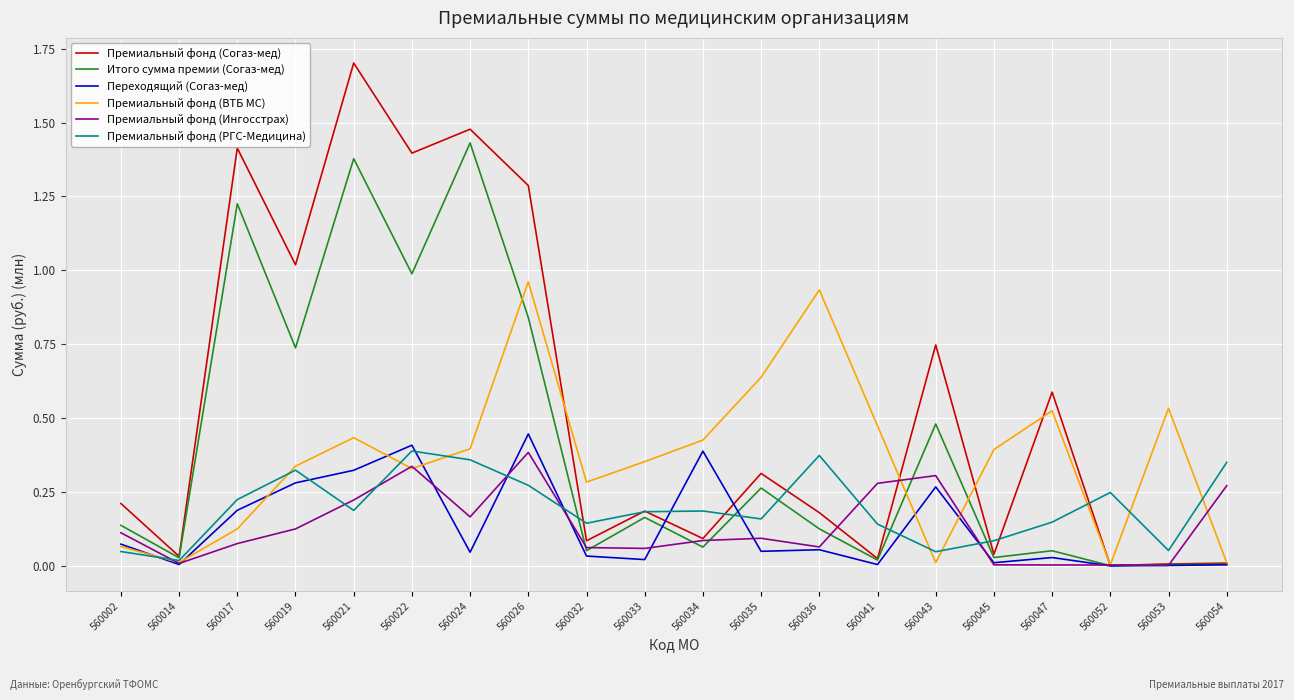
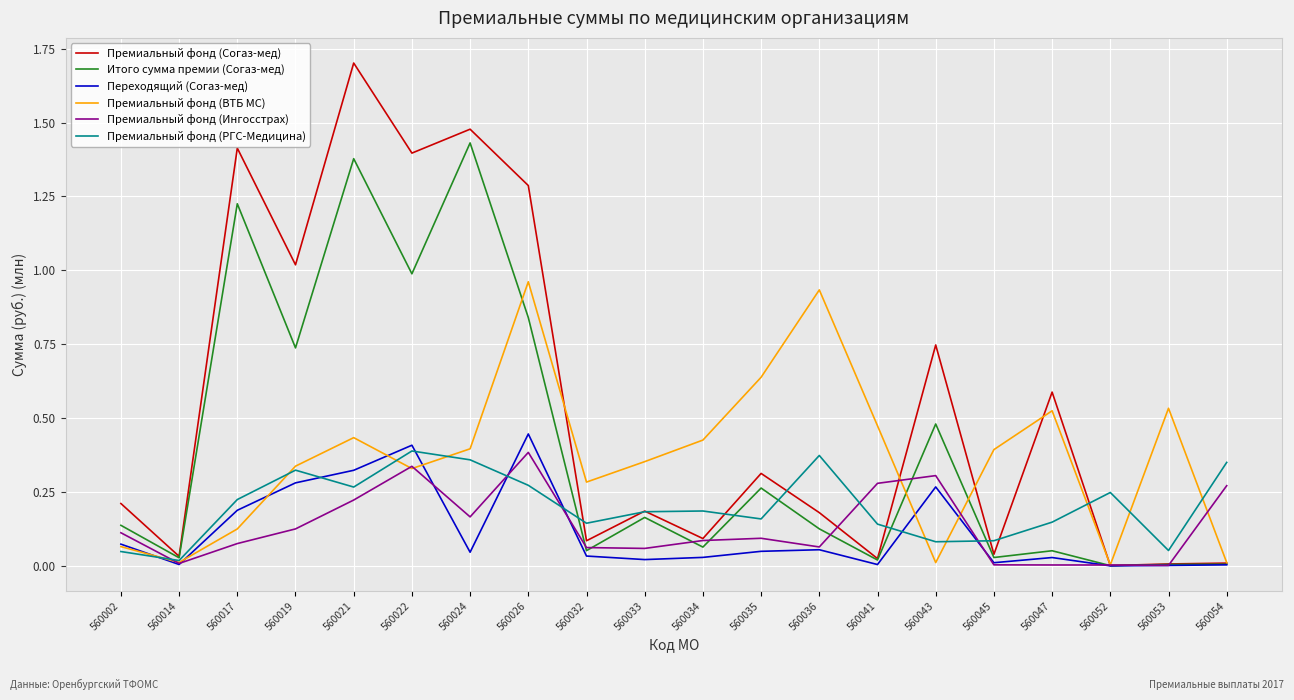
  {
    "Премиальный фонд (Согаз-мед)": {
      "560002": 0.21,
      "560017": 1.41,
      "560019": 1.02,
      "560021": 1.70,
      "560022": 1.40,
      "560024": 1.48,
      "560026": 1.29,
      "560032": 0.09,
      "560035": 0.31,
      "560036": 0.18,
      "560043": 0.75,
      "560045": 0.04,
      "560047": 0.59
    },
    "Итого сумма премии (Согаз-мед)": {
      "560002": 0.14,
      "560017": 1.23,
      "560019": 0.74,
      "560021": 1.38,
      "560022": 0.99,
      "560024": 1.43,
      "560026": 0.84,
      "560032": 0.05,
      "560033": 0.16,
      "560034": 0.06,
      "560035": 0.26,
      "560036": 0.13,
      "560043": 0.48,
      "560045": 0.03,
      "560047": 0.05
    },
    "Переходящий (Согаз-мед)": {
      "560017": 0.19,
      "560019": 0.28,
      "560021": 0.32,
      "560022": 0.41,
      "560024": 0.05,
      "560026": 0.45,
      "560032": 0.03,
      "560033": 0.02,
-     "560034": 0.39,
+     "560034": 0.03,
      "560035": 0.05,
      "560036": 0.05,
      "560041": 0.00,
      "560043": 0.27,
      "560047": 0.03
    },
    "Премиальный фонд (ВТБ МС)": {
      "560017": 0.13,
      "560019": 0.34,
      "560021": 0.43,
      "560024": 0.40,
      "560026": 0.96,
      "560032": 0.28,
      "560033": 0.35,
      "560034": 0.43,
      "560035": 0.64,
      "560036": 0.93,
      "560041": 0.47,
      "560043": 0.01,
      "560045": 0.39,
      "560047": 0.52,
      "560053": 0.53
    },
    "Премиальный фонд (Ингосстрах)": {
      "560002": 0.11,
      "560017": 0.08,
      "560019": 0.13,
      "560021": 0.22,
      "560024": 0.17,
      "560026": 0.38,
      "560032": 0.06,
      "560033": 0.06,
      "560035": 0.09,
      "560036": 0.06,
      "560041": 0.28,
      "560043": 0.31,
      "560047": 0.00,
      "560054": 0.27
    },
    "Премиальный фонд (РГС-Медицина)": {
      "560002": 0.05,
      "560017": 0.22,
      "560019": 0.32,
-     "560021": 0.19,
+     "560021": 0.27,
      "560022": 0.39,
      "560024": 0.36,
      "560026": 0.27,
      "560032": 0.14,
      "560034": 0.19,
      "560035": 0.16,
      "560036": 0.37,
      "560041": 0.14,
-     "560043": 0.05,
+     "560043": 0.08,
      "560045": 0.09,
      "560047": 0.15,
      "560052": 0.25,
      "560053": 0.05,
      "560054": 0.35
    }
  }
